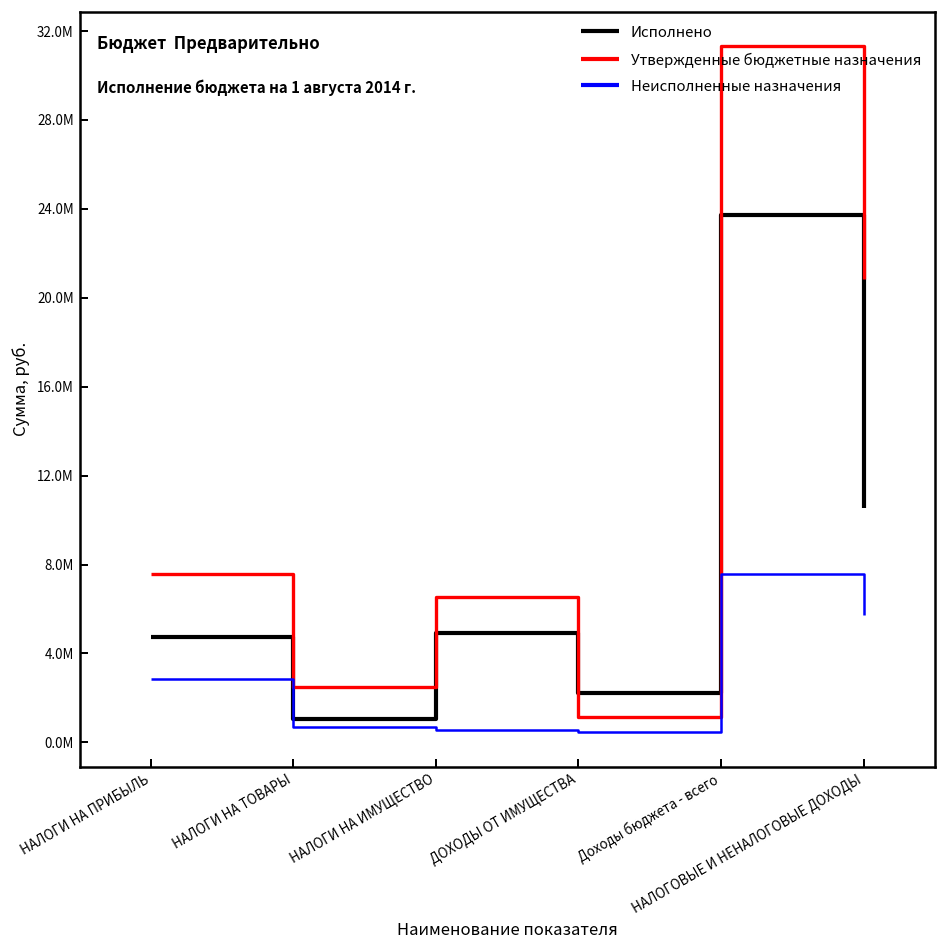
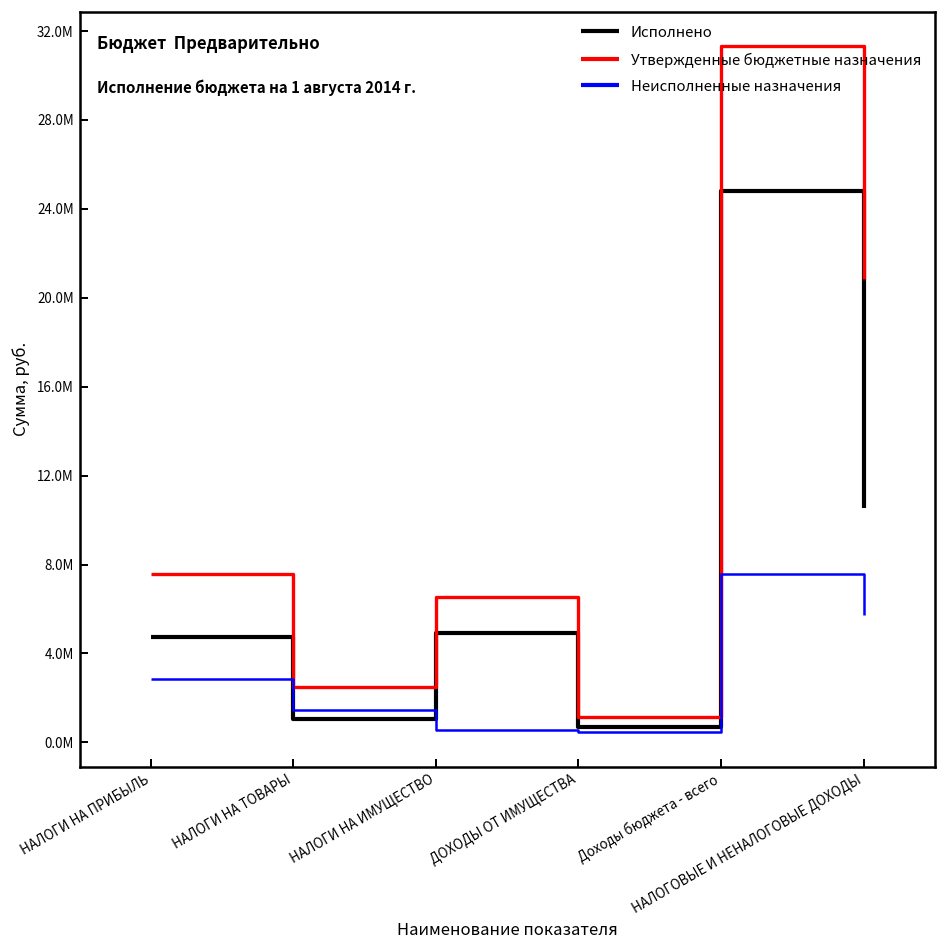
  {
    "Исполнено": {
      "НАЛОГИ НА ПРИБЫЛЬ": 4700000,
      "НАЛОГИ НА ТОВАРЫ": 1100000,
      "НАЛОГИ НА ИМУЩЕСТВО": 4900000,
-     "ДОХОДЫ ОТ ИМУЩЕСТВА": 2200000,
-     "Доходы бюджета - всего": 23700000,
+     "ДОХОДЫ ОТ ИМУЩЕСТВА": 700000,
+     "Доходы бюджета - всего": 24800000,
      "НАЛОГОВЫЕ И НЕНАЛОГОВЫЕ ДОХОДЫ": 10600000
    },
    "Утвержденные бюджетные назначения": {
      "НАЛОГИ НА ПРИБЫЛЬ": 7600000,
      "НАЛОГИ НА ТОВАРЫ": 2500000,
      "НАЛОГИ НА ИМУЩЕСТВО": 6500000,
      "ДОХОДЫ ОТ ИМУЩЕСТВА": 1100000,
      "Доходы бюджета - всего": 31300000,
      "НАЛОГОВЫЕ И НЕНАЛОГОВЫЕ ДОХОДЫ": 20800000
    },
    "Неисполненные назначения": {
      "НАЛОГИ НА ПРИБЫЛЬ": 2800000,
-     "НАЛОГИ НА ТОВАРЫ": 700000,
+     "НАЛОГИ НА ТОВАРЫ": 1400000,
      "НАЛОГИ НА ИМУЩЕСТВО": 600000,
      "ДОХОДЫ ОТ ИМУЩЕСТВА": 400000,
      "Доходы бюджета - всего": 7600000,
      "НАЛОГОВЫЕ И НЕНАЛОГОВЫЕ ДОХОДЫ": 5700000
    }
  }
